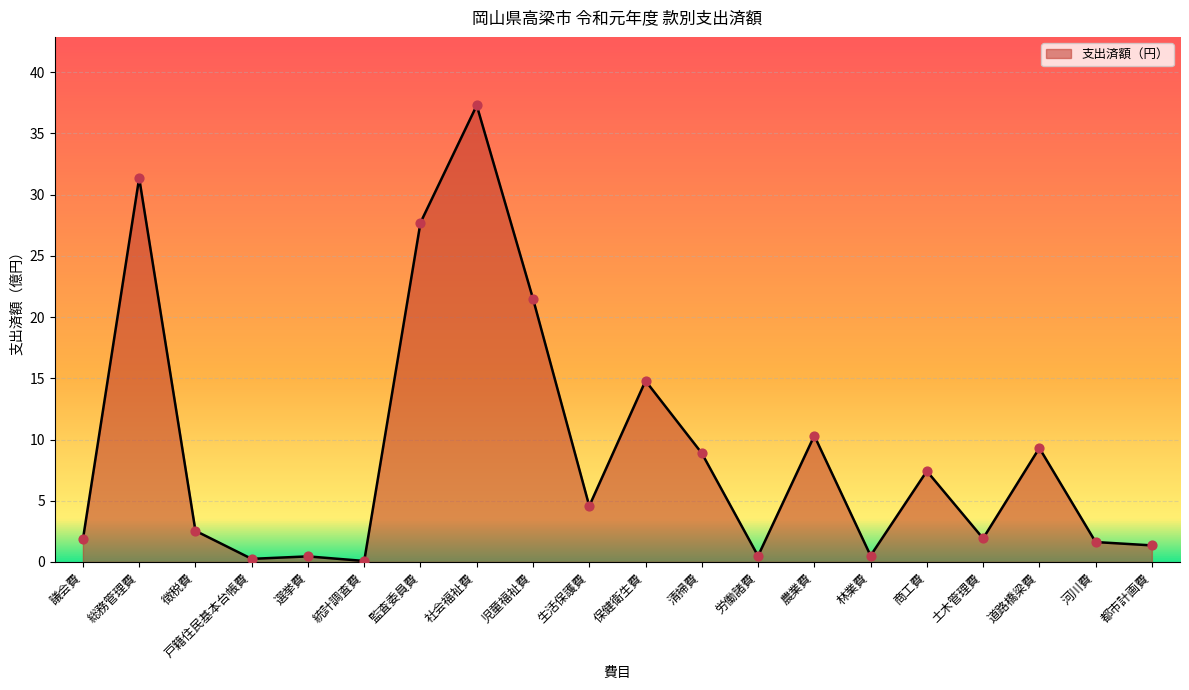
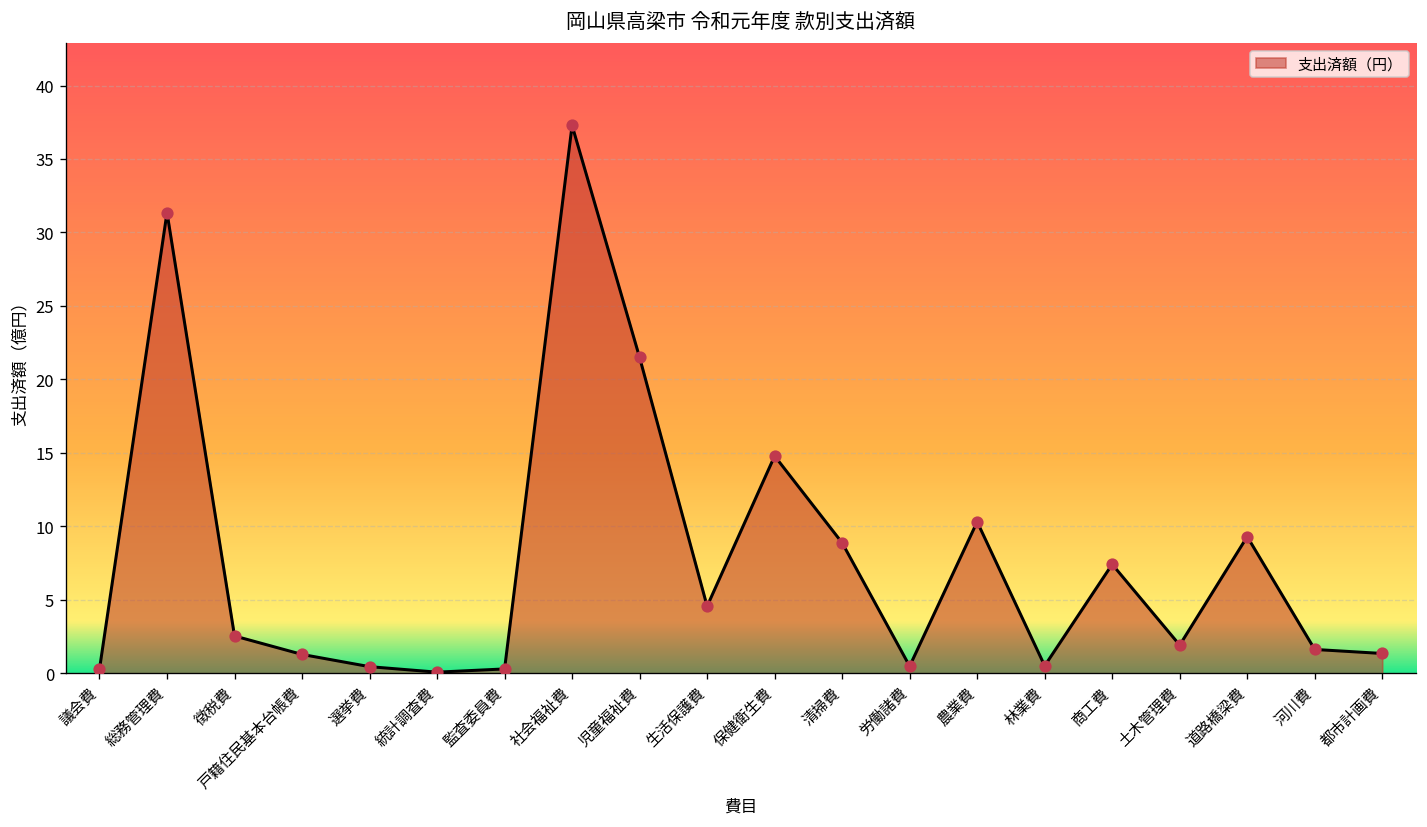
  {
-   "議会費": 1.8,
+   "議会費": 0.3,
    "総務管理費": 31.4,
    "徴税費": 2.5,
-   "戸籍住民基本台帳費": 0.3,
+   "戸籍住民基本台帳費": 1.3,
    "選挙費": 0.5,
    "統計調査費": 0.1,
-   "監査委員費": 27.7,
+   "監査委員費": 0.3,
    "社会福祉費": 37.3,
    "児童福祉費": 21.5,
    "生活保護費": 4.6,
    "保健衛生費": 14.8,
    "清掃費": 8.9,
    "労働諸費": 0.5,
    "農業費": 10.3,
    "林業費": 0.5,
    "商工費": 7.4,
    "土木管理費": 1.9,
    "道路橋梁費": 9.3,
    "河川費": 1.6,
    "都市計画費": 1.4
  }
